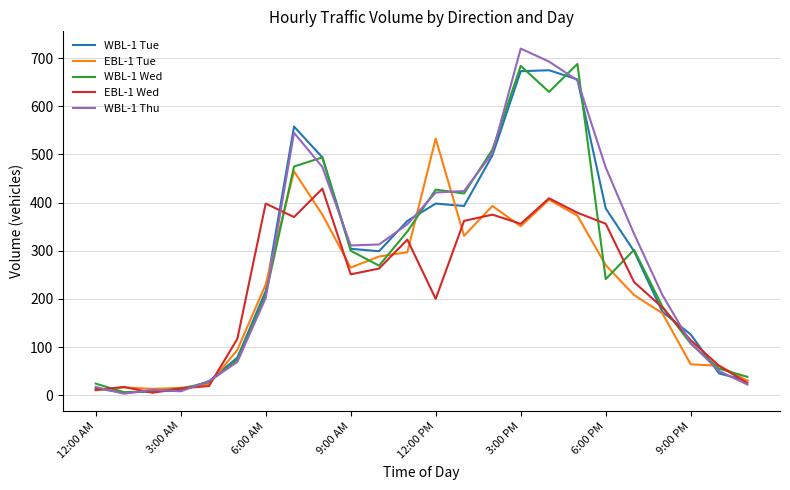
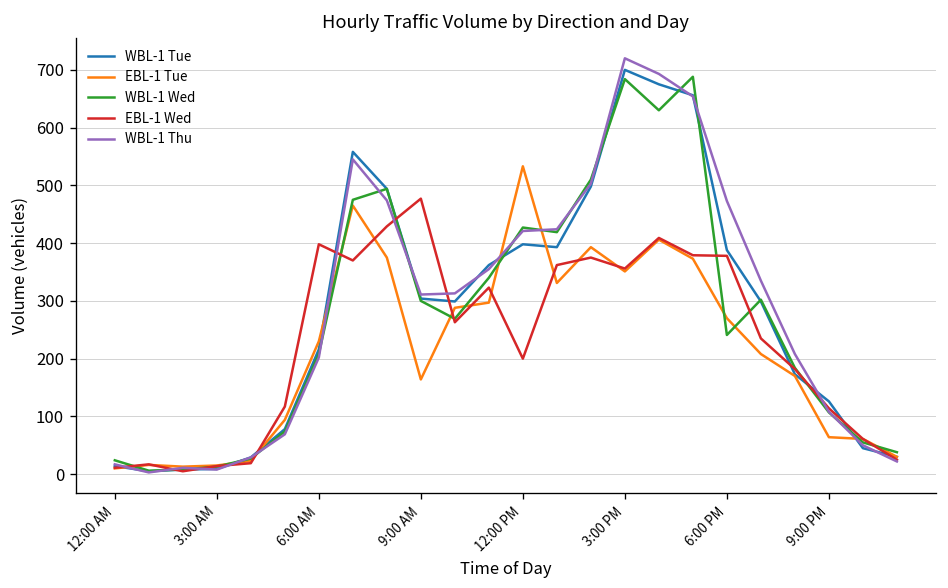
  {
    "WBL-1 Tue": {
      "6:00 AM": 220,
      "12:00 PM": 400,
-     "3:00 PM": 670,
+     "3:00 PM": 700,
      "6:00 PM": 390,
      "9:00 PM": 130
    },
    "EBL-1 Tue": {
      "6:00 AM": 230,
-     "9:00 AM": 270,
+     "9:00 AM": 160,
      "12:00 PM": 530,
      "6:00 PM": 270,
      "9:00 PM": 60
    },
    "WBL-1 Wed": {
      "12:00 AM": 20,
      "6:00 AM": 210,
      "12:00 PM": 430,
      "3:00 PM": 680,
      "6:00 PM": 240
    },
    "EBL-1 Wed": {
      "6:00 AM": 400,
-     "9:00 AM": 250,
+     "9:00 AM": 480,
      "12:00 PM": 200,
-     "6:00 PM": 360,
+     "6:00 PM": 380,
      "9:00 PM": 110
    },
    "WBL-1 Thu": {
      "6:00 AM": 200,
      "9:00 AM": 310,
      "12:00 PM": 420,
      "3:00 PM": 720,
      "6:00 PM": 470
    }
  }
